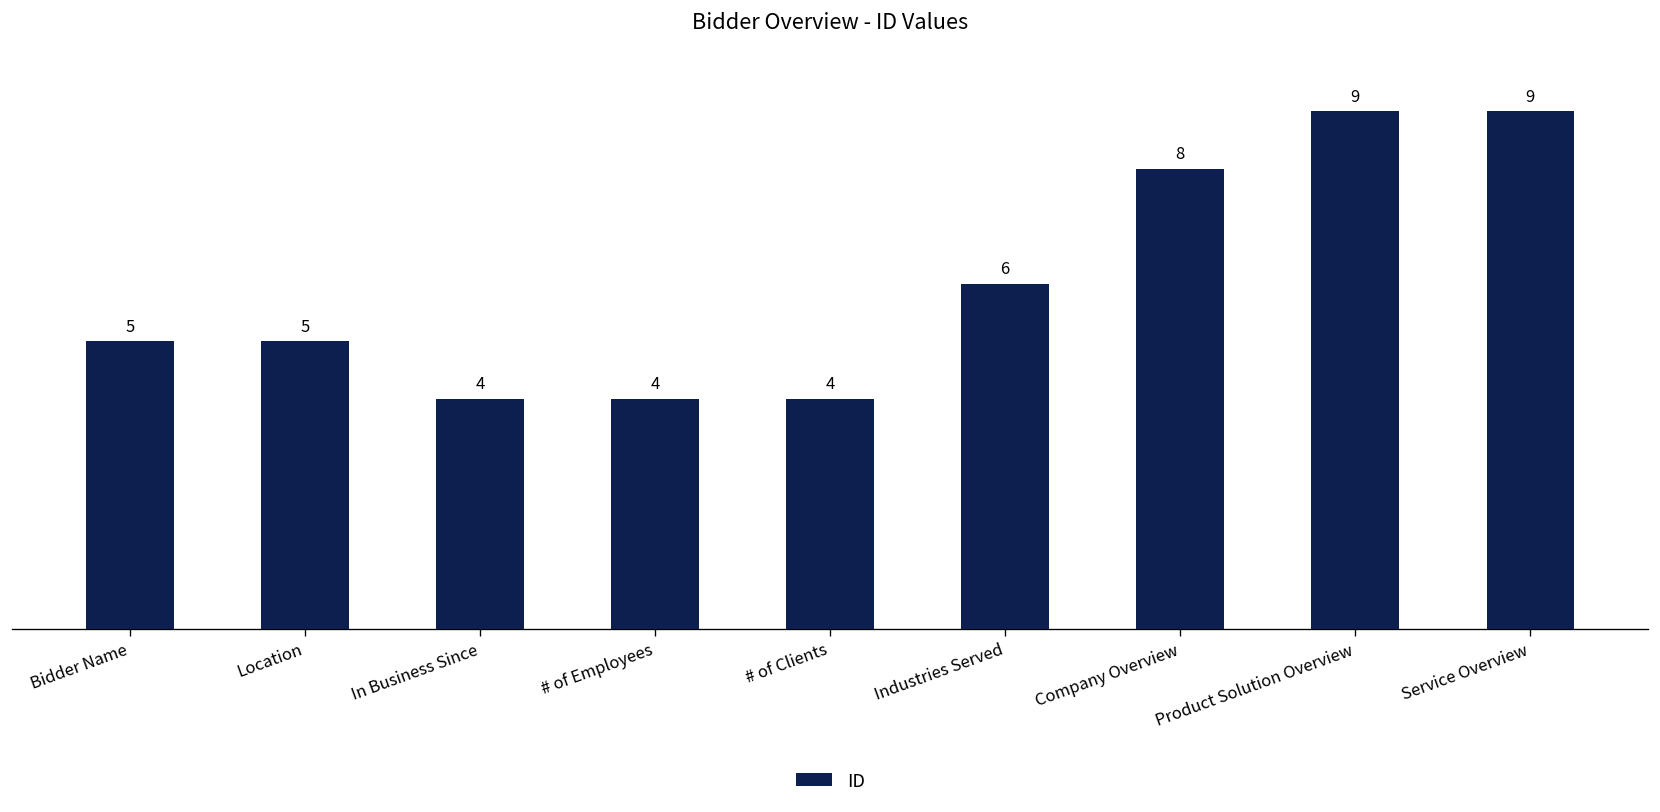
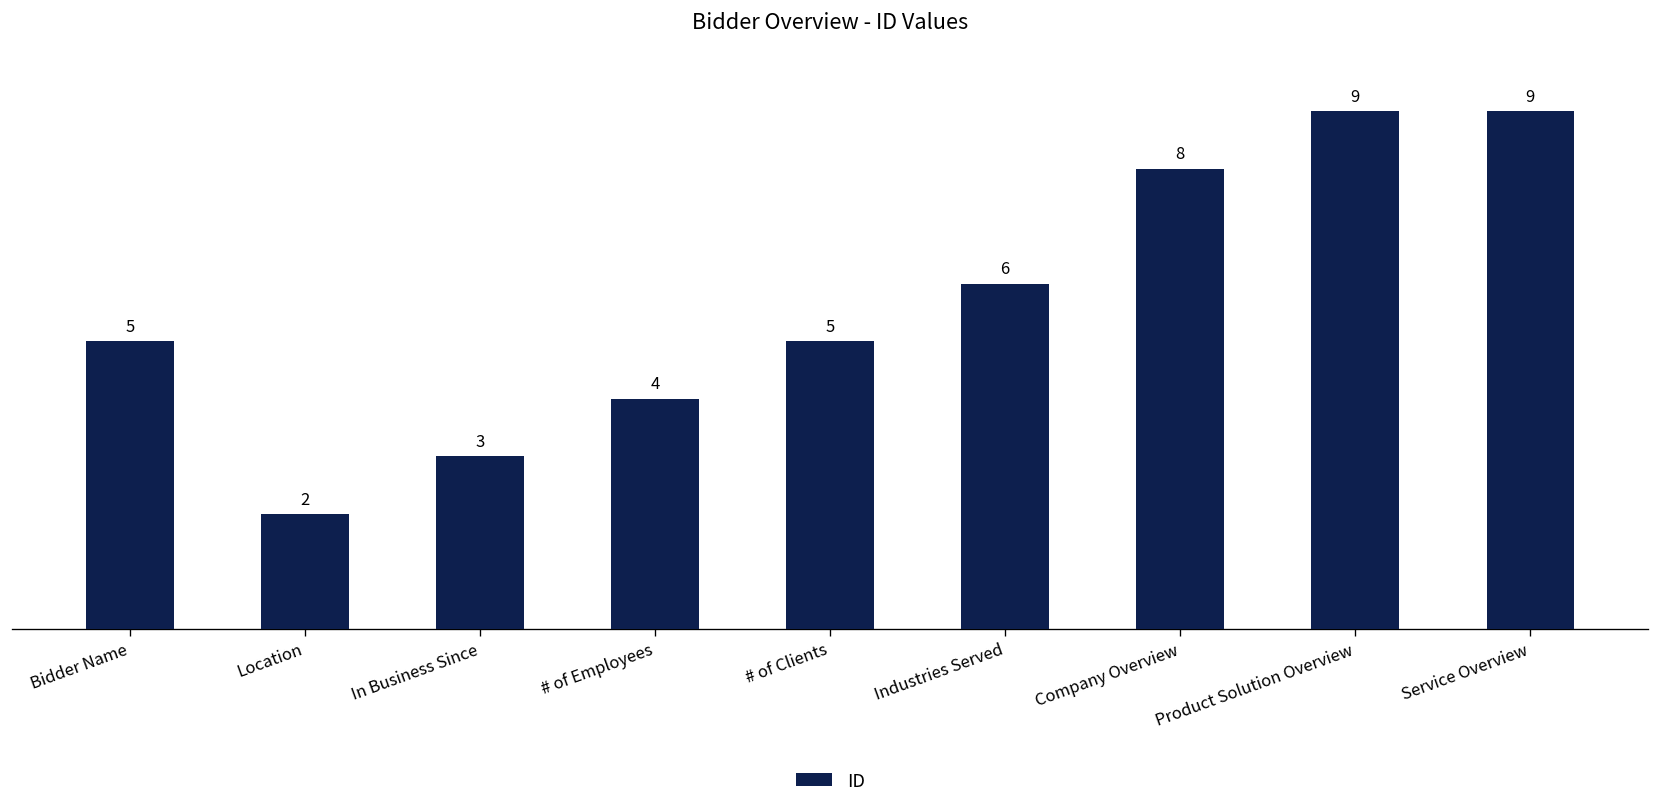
  {
    "Bidder Name": 5,
-   "Location": 5,
-   "In Business Since": 4,
+   "Location": 2,
+   "In Business Since": 3,
    "# of Employees": 4,
-   "# of Clients": 4,
+   "# of Clients": 5,
    "Industries Served": 6,
    "Company Overview": 8,
    "Product Solution Overview": 9,
    "Service Overview": 9
  }
